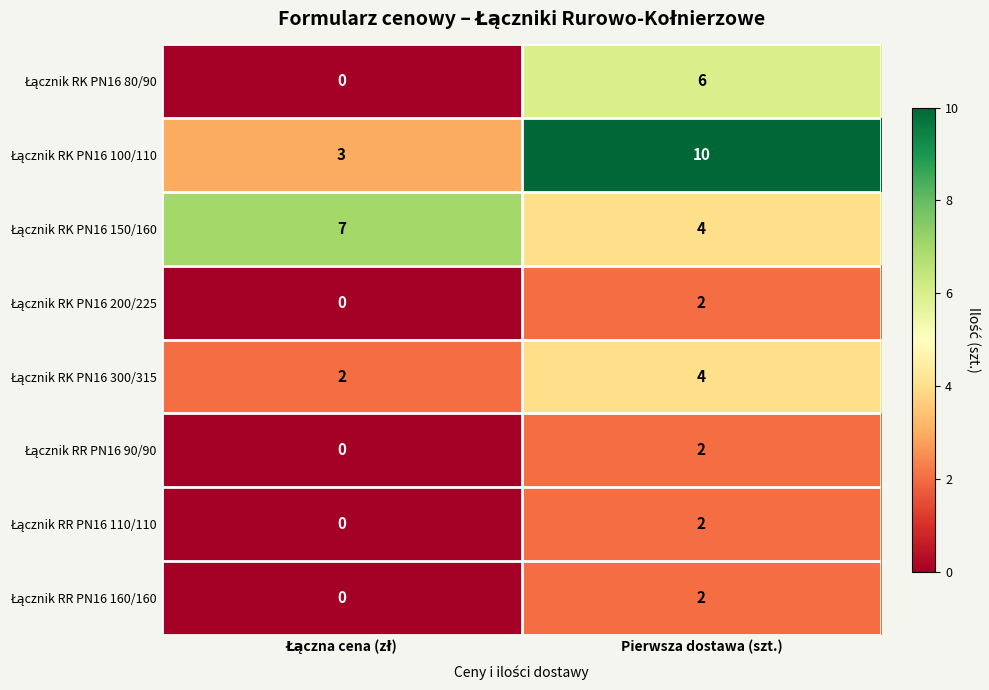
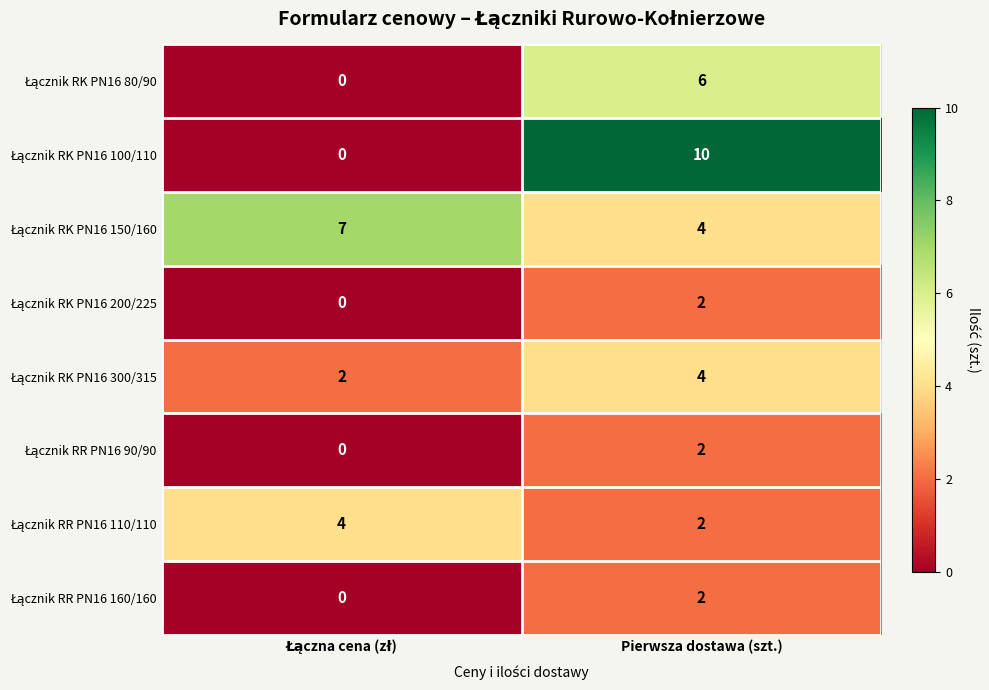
  {
    "Łącznik RK PN16 80/90": {
      "Łączna cena (zł)": 0,
      "Pierwsza dostawa (szt.)": 6
    },
    "Łącznik RK PN16 100/110": {
-     "Łączna cena (zł)": 3,
+     "Łączna cena (zł)": 0,
      "Pierwsza dostawa (szt.)": 10
    },
    "Łącznik RK PN16 150/160": {
      "Łączna cena (zł)": 7,
      "Pierwsza dostawa (szt.)": 4
    },
    "Łącznik RK PN16 200/225": {
      "Łączna cena (zł)": 0,
      "Pierwsza dostawa (szt.)": 2
    },
    "Łącznik RK PN16 300/315": {
      "Łączna cena (zł)": 2,
      "Pierwsza dostawa (szt.)": 4
    },
    "Łącznik RR PN16 90/90": {
      "Łączna cena (zł)": 0,
      "Pierwsza dostawa (szt.)": 2
    },
    "Łącznik RR PN16 110/110": {
-     "Łączna cena (zł)": 0,
+     "Łączna cena (zł)": 4,
      "Pierwsza dostawa (szt.)": 2
    },
    "Łącznik RR PN16 160/160": {
      "Łączna cena (zł)": 0,
      "Pierwsza dostawa (szt.)": 2
    }
  }
